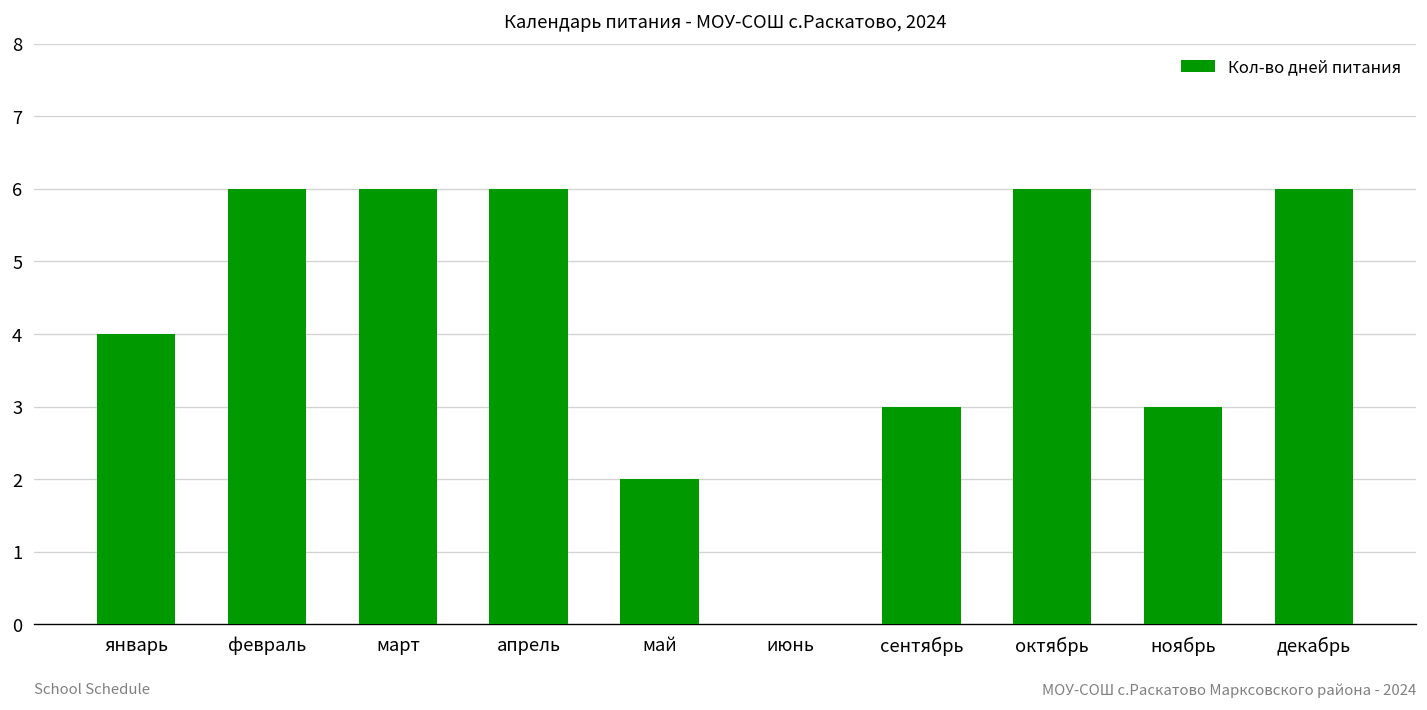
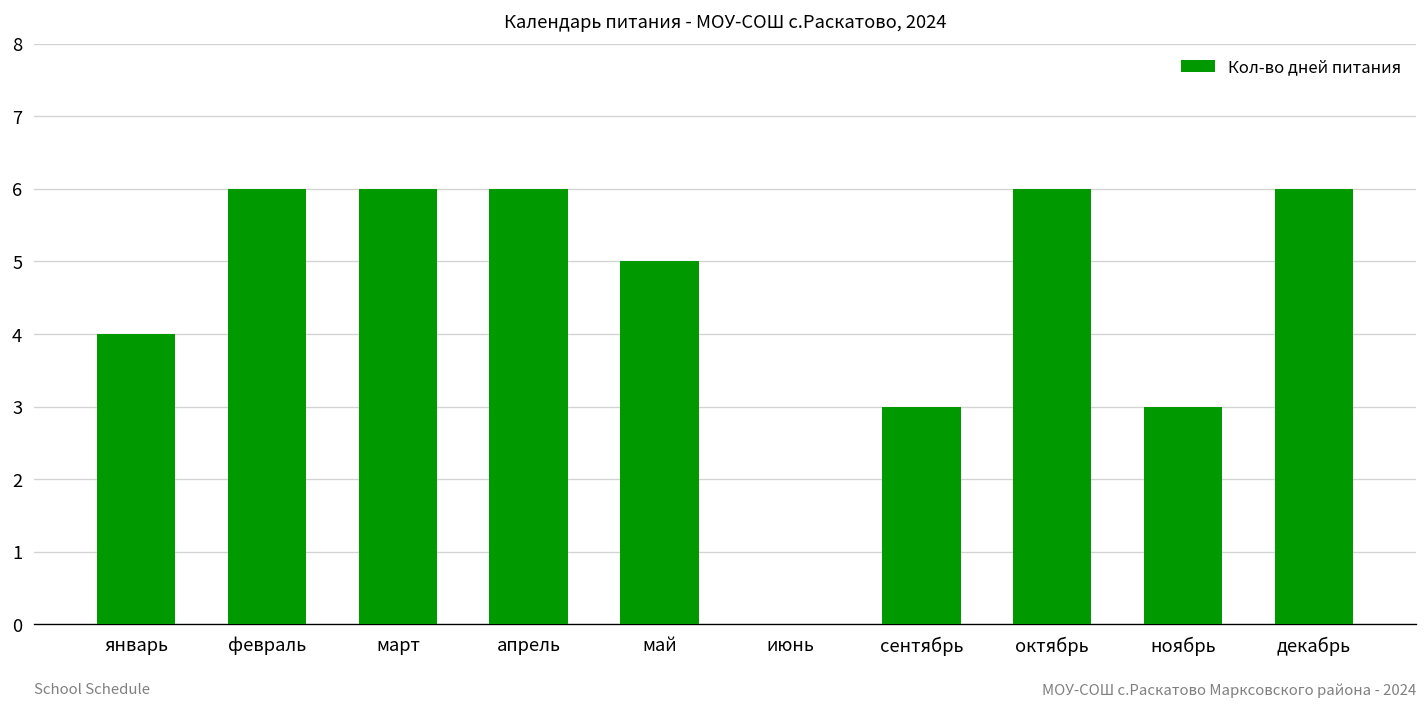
  {
    "январь": 4,
    "февраль": 6,
    "март": 6,
    "апрель": 6,
-   "май": 2,
+   "май": 5,
    "июнь": 0,
    "сентябрь": 3,
    "октябрь": 6,
    "ноябрь": 3,
    "декабрь": 6
  }
